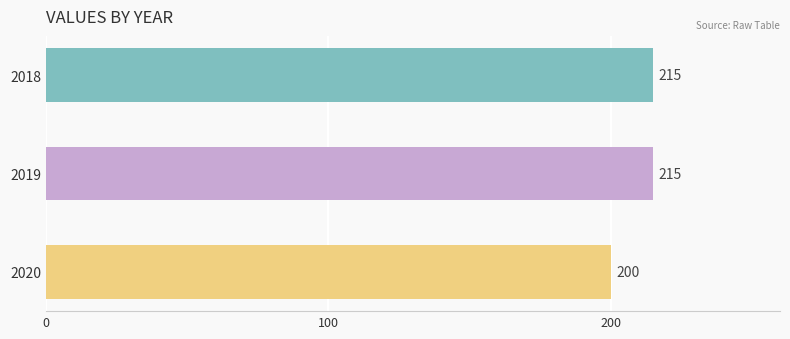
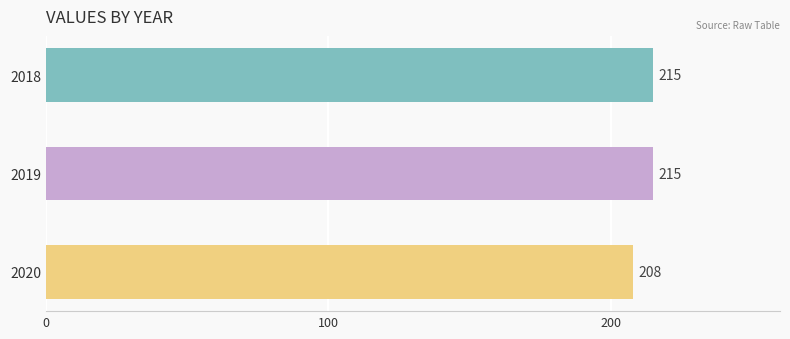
  {
    "2018": 215,
    "2019": 215,
-   "2020": 200
+   "2020": 208
  }
